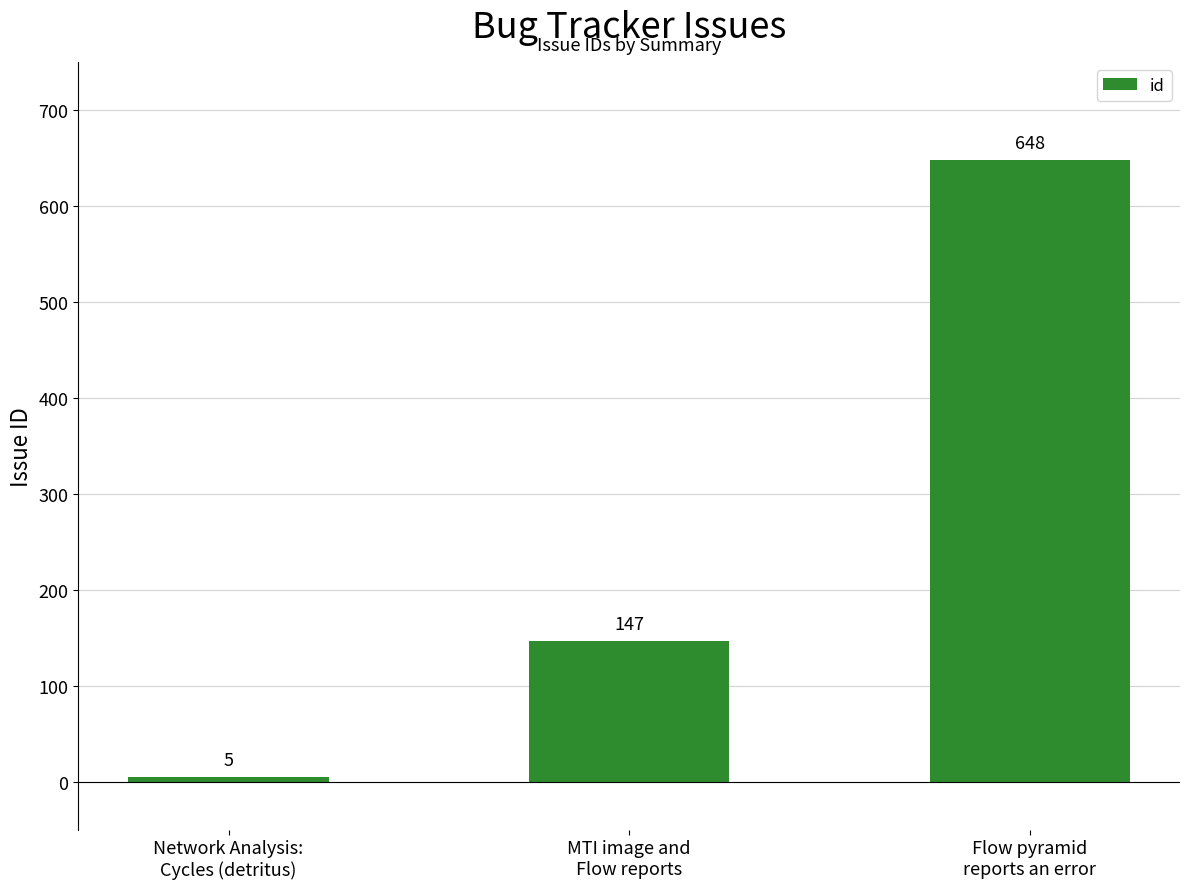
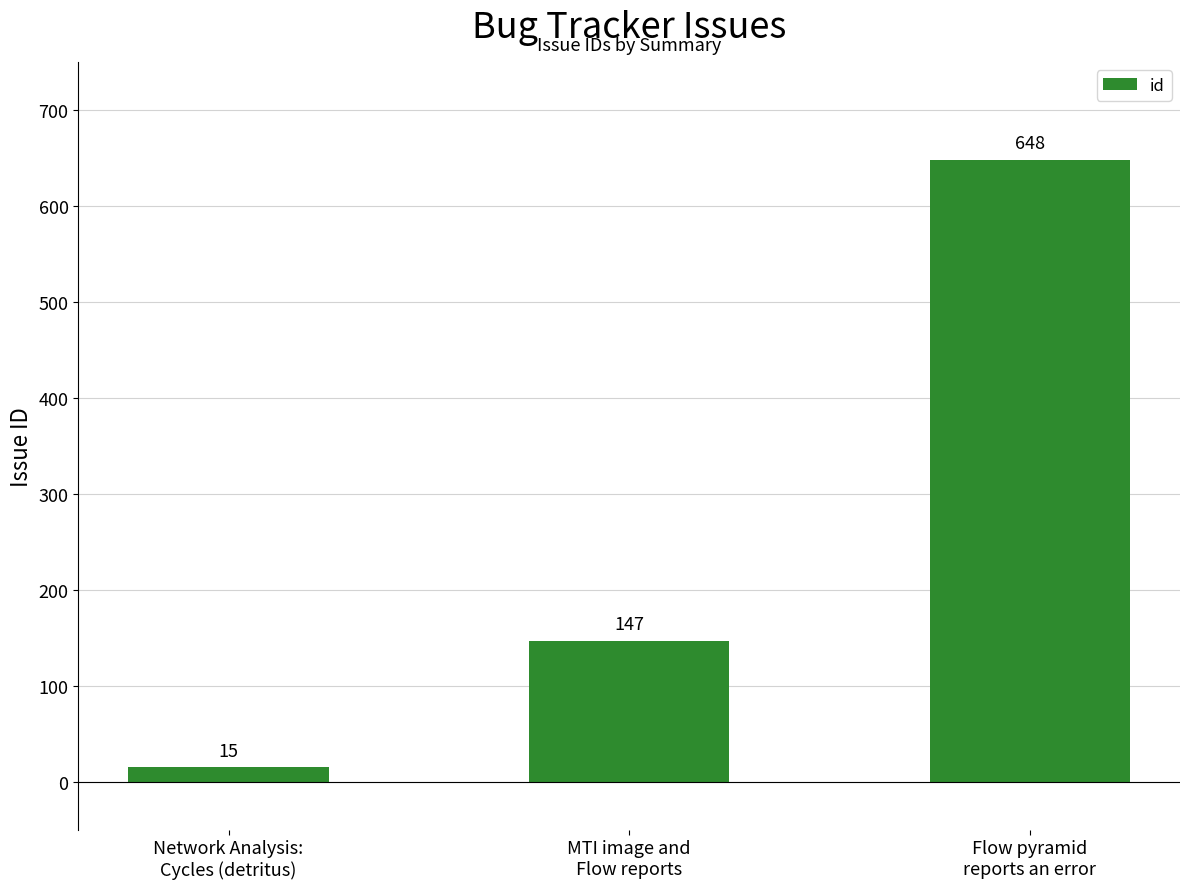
  {
-   "Network Analysis: Cycles (detritus)": 5,
+   "Network Analysis: Cycles (detritus)": 15,
    "MTI image and Flow reports": 147,
    "Flow pyramid reports an error": 648
  }
